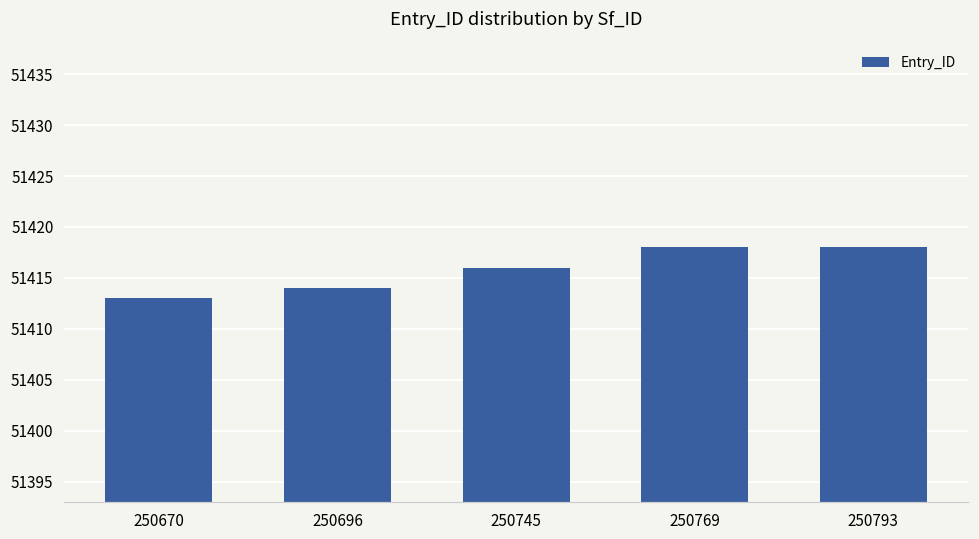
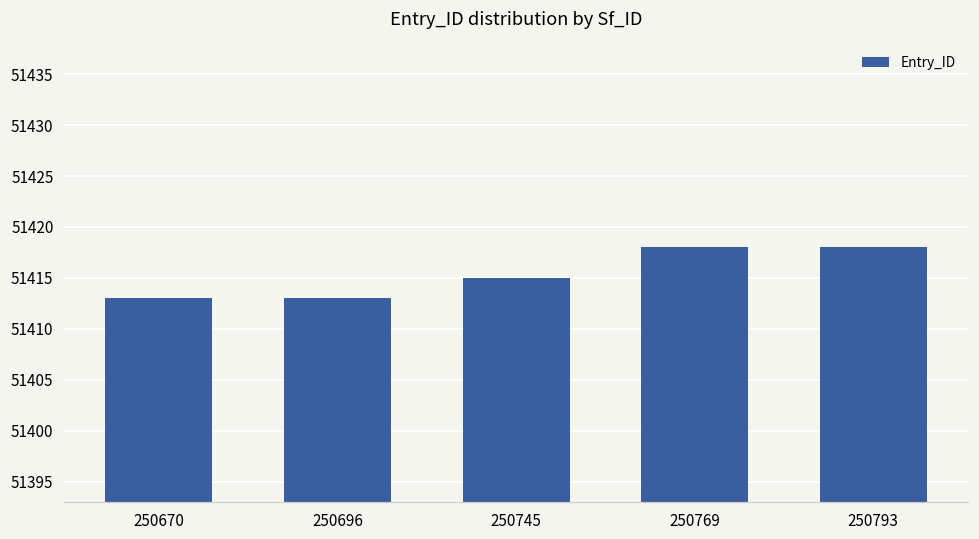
  {
    "250670": 51413,
-   "250696": 51414,
-   "250745": 51416,
+   "250696": 51413,
+   "250745": 51415,
    "250769": 51418,
    "250793": 51418
  }
